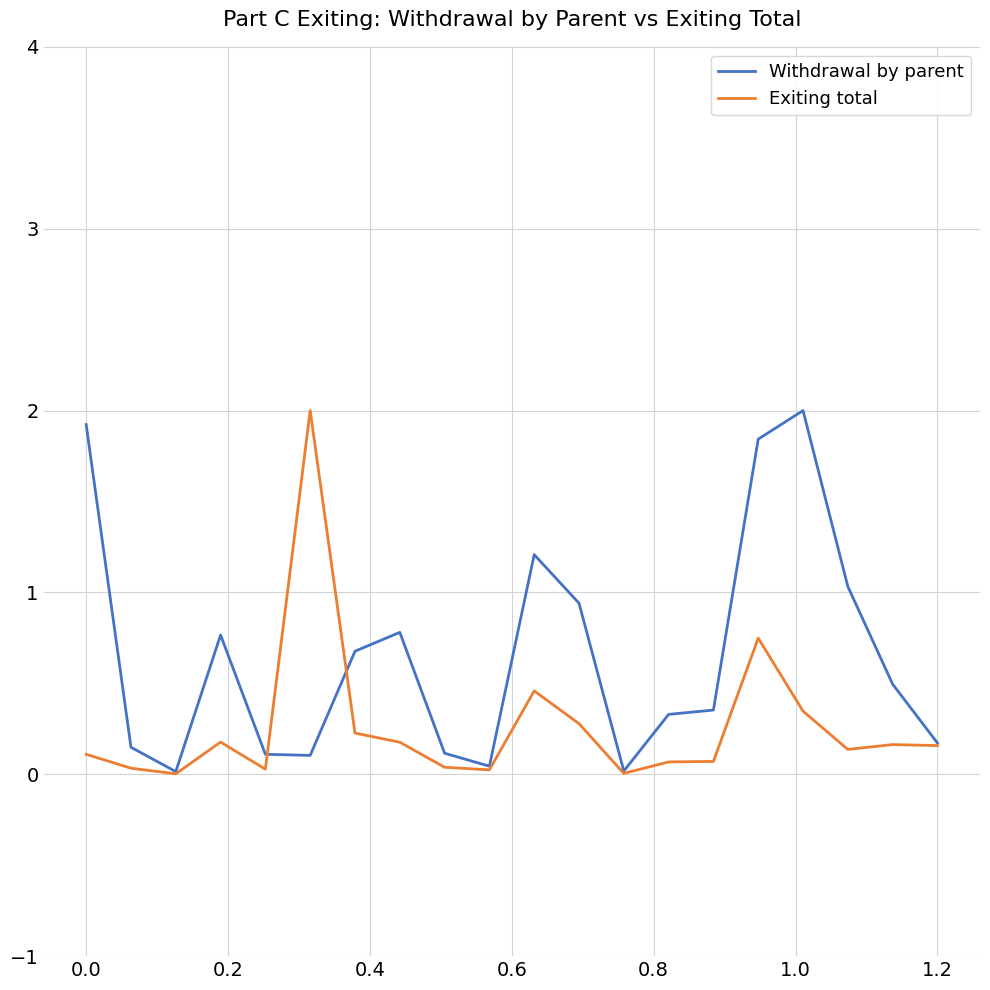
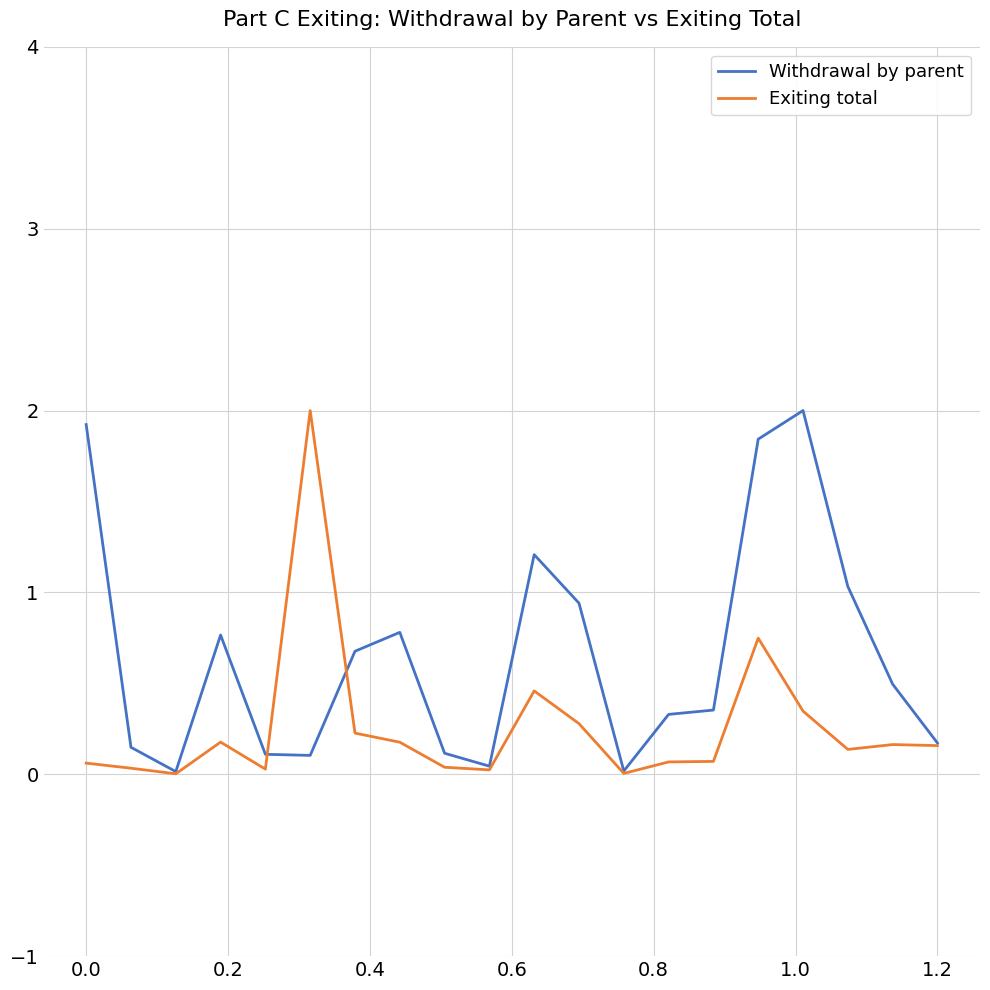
  {
    "Withdrawal by parent": {
      "0.0": 1.92,
      "1.2": 0.17
    },
    "Exiting total": {
-     "0.0": 0.11,
+     "0.0": 0.06,
      "1.2": 0.16
    }
  }
